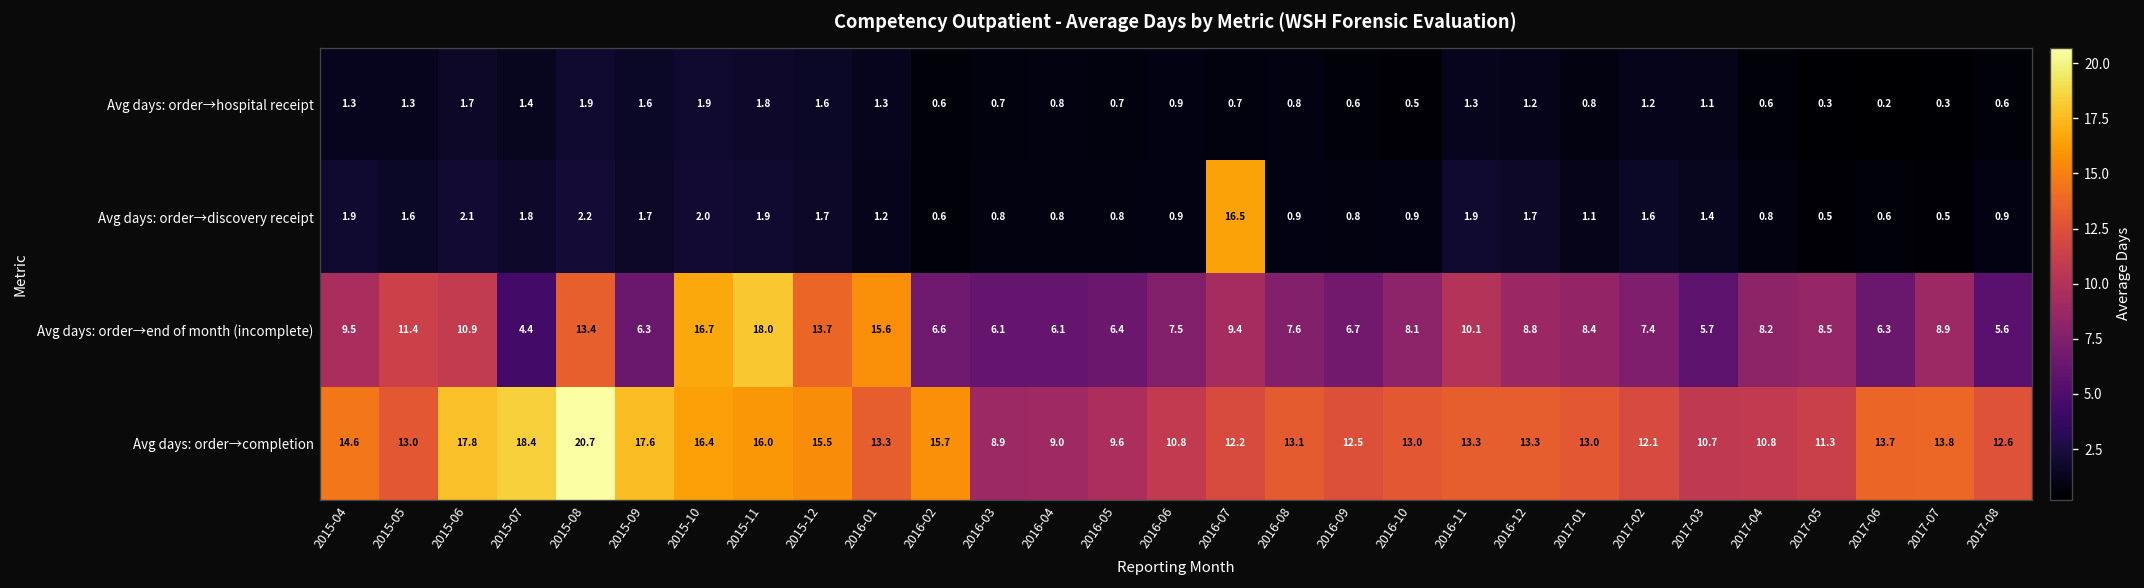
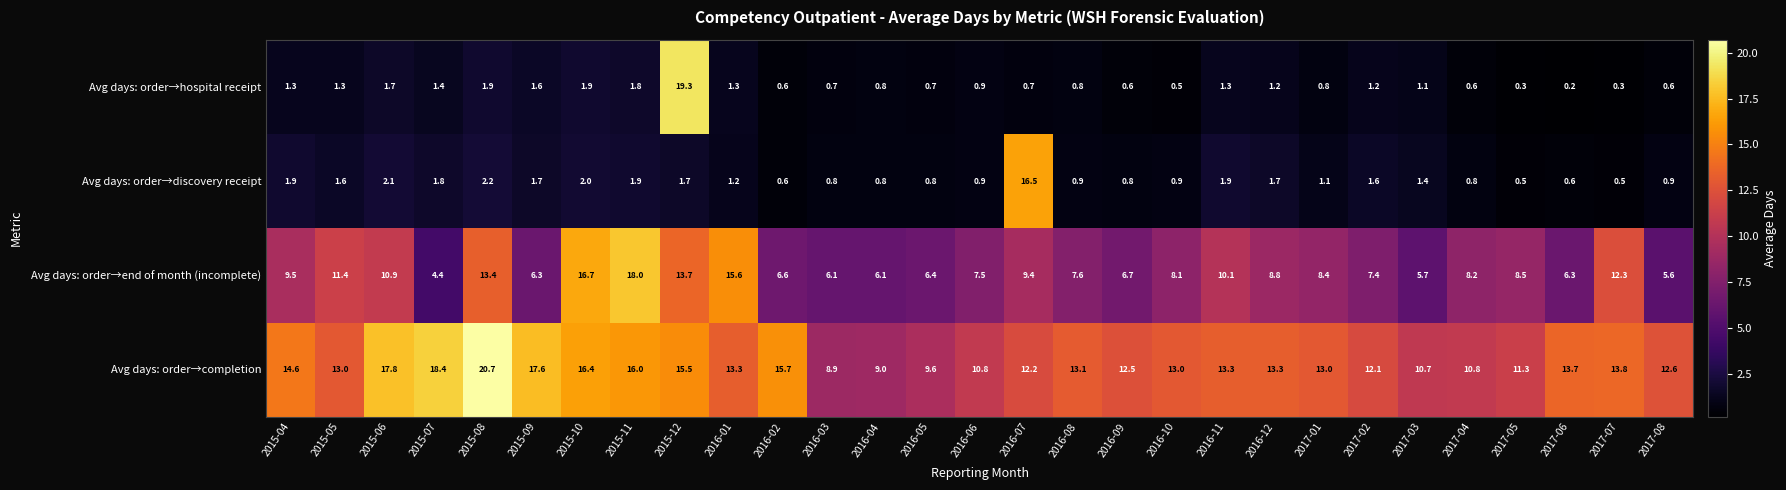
  {
    "Avg days: order→hospital receipt": {
      "2015-04": 1.3,
      "2015-05": 1.3,
      "2015-06": 1.7,
      "2015-07": 1.4,
      "2015-08": 1.9,
      "2015-09": 1.6,
      "2015-10": 1.9,
      "2015-11": 1.8,
-     "2015-12": 1.6,
+     "2015-12": 19.3,
      "2016-01": 1.3,
      "2016-02": 0.6,
      "2016-03": 0.7,
      "2016-04": 0.8,
      "2016-05": 0.7,
      "2016-06": 0.9,
      "2016-07": 0.7,
      "2016-08": 0.8,
      "2016-09": 0.6,
      "2016-10": 0.5,
      "2016-11": 1.3,
      "2016-12": 1.2,
      "2017-01": 0.8,
      "2017-02": 1.2,
      "2017-03": 1.1,
      "2017-04": 0.6,
      "2017-05": 0.3,
      "2017-06": 0.2,
      "2017-07": 0.3,
      "2017-08": 0.6
    },
    "Avg days: order→discovery receipt": {
      "2015-04": 1.9,
      "2015-05": 1.6,
      "2015-06": 2.1,
      "2015-07": 1.8,
      "2015-08": 2.2,
      "2015-09": 1.7,
      "2015-10": 2.0,
      "2015-11": 1.9,
      "2015-12": 1.7,
      "2016-01": 1.2,
      "2016-02": 0.6,
      "2016-03": 0.8,
      "2016-04": 0.8,
      "2016-05": 0.8,
      "2016-06": 0.9,
      "2016-07": 16.5,
      "2016-08": 0.9,
      "2016-09": 0.8,
      "2016-10": 0.9,
      "2016-11": 1.9,
      "2016-12": 1.7,
      "2017-01": 1.1,
      "2017-02": 1.6,
      "2017-03": 1.4,
      "2017-04": 0.8,
      "2017-05": 0.5,
      "2017-06": 0.6,
      "2017-07": 0.5,
      "2017-08": 0.9
    },
    "Avg days: order→end of month (incomplete)": {
      "2015-04": 9.5,
      "2015-05": 11.4,
      "2015-06": 10.9,
      "2015-07": 4.4,
      "2015-08": 13.4,
      "2015-09": 6.3,
      "2015-10": 16.7,
      "2015-11": 18.0,
      "2015-12": 13.7,
      "2016-01": 15.6,
      "2016-02": 6.6,
      "2016-03": 6.1,
      "2016-04": 6.1,
      "2016-05": 6.4,
      "2016-06": 7.5,
      "2016-07": 9.4,
      "2016-08": 7.6,
      "2016-09": 6.7,
      "2016-10": 8.1,
      "2016-11": 10.1,
      "2016-12": 8.8,
      "2017-01": 8.4,
      "2017-02": 7.4,
      "2017-03": 5.7,
      "2017-04": 8.2,
      "2017-05": 8.5,
      "2017-06": 6.3,
-     "2017-07": 8.9,
+     "2017-07": 12.3,
      "2017-08": 5.6
    },
    "Avg days: order→completion": {
      "2015-04": 14.6,
      "2015-05": 13.0,
      "2015-06": 17.8,
      "2015-07": 18.4,
      "2015-08": 20.7,
      "2015-09": 17.6,
      "2015-10": 16.4,
      "2015-11": 16.0,
      "2015-12": 15.5,
      "2016-01": 13.3,
      "2016-02": 15.7,
      "2016-03": 8.9,
      "2016-04": 9.0,
      "2016-05": 9.6,
      "2016-06": 10.8,
      "2016-07": 12.2,
      "2016-08": 13.1,
      "2016-09": 12.5,
      "2016-10": 13.0,
      "2016-11": 13.3,
      "2016-12": 13.3,
      "2017-01": 13.0,
      "2017-02": 12.1,
      "2017-03": 10.7,
      "2017-04": 10.8,
      "2017-05": 11.3,
      "2017-06": 13.7,
      "2017-07": 13.8,
      "2017-08": 12.6
    }
  }
